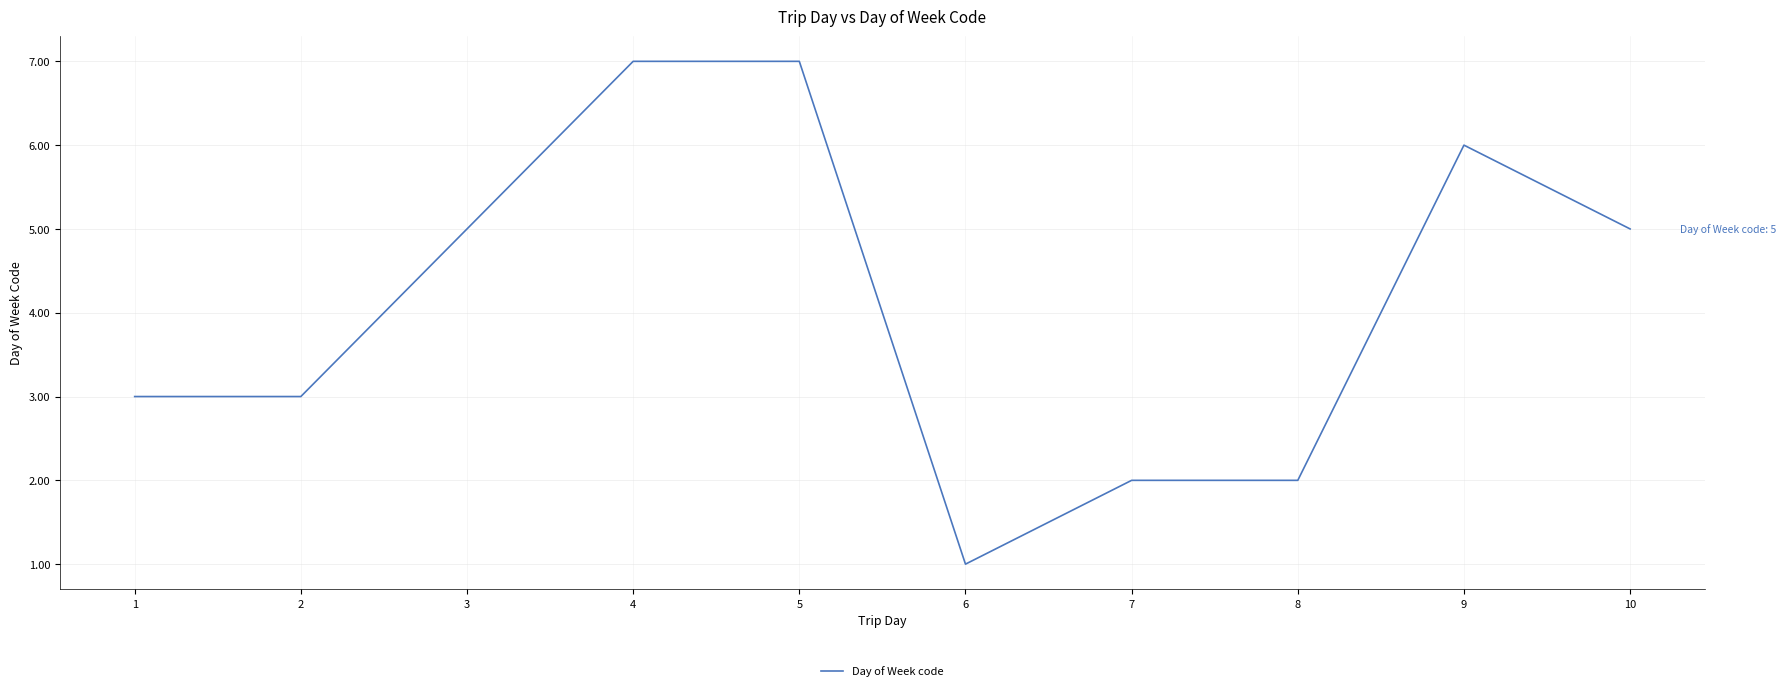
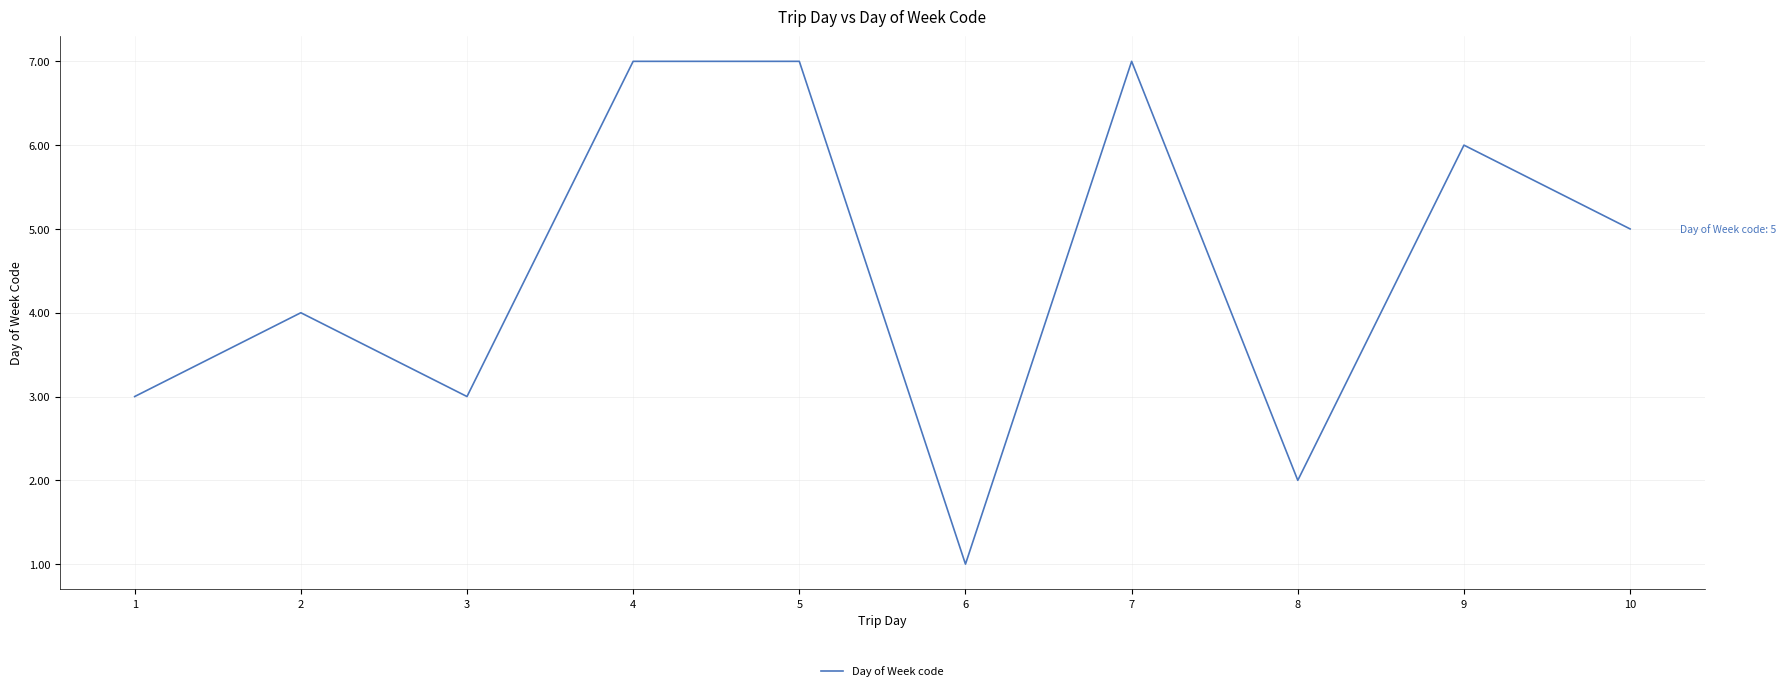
  {
    "1": 3,
-   "2": 3,
-   "3": 5,
+   "2": 4,
+   "3": 3,
    "4": 7,
    "5": 7,
    "6": 1,
-   "7": 2,
+   "7": 7,
    "8": 2,
    "9": 6,
    "10": 5
  }
